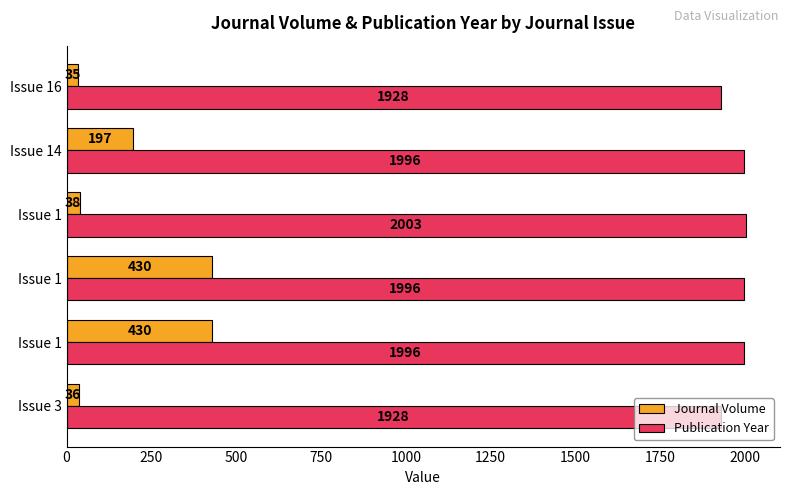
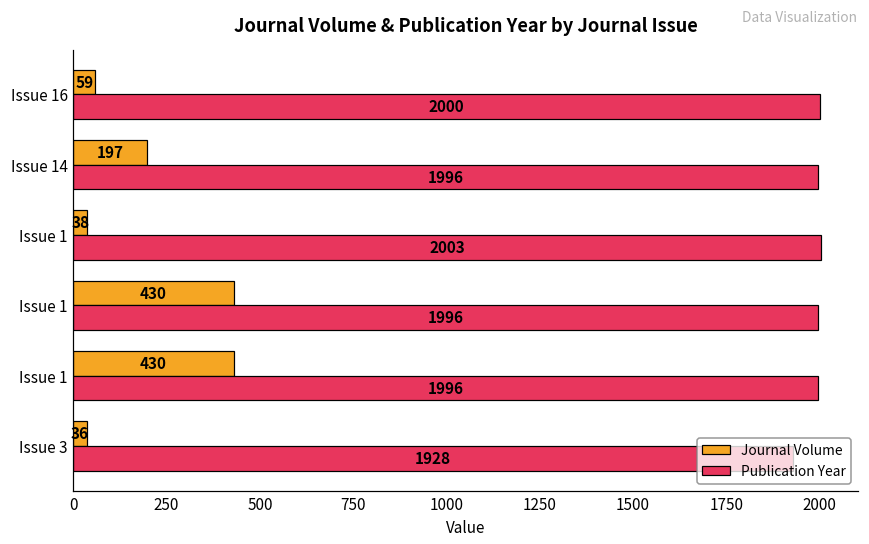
  {
    "Journal Volume": {
-     "Issue 16": 35,
+     "Issue 16": 59,
      "Issue 14": 197,
      "Issue 3": 36
    },
    "Publication Year": {
-     "Issue 16": 1928,
+     "Issue 16": 2000,
      "Issue 14": 1996
    }
  }
